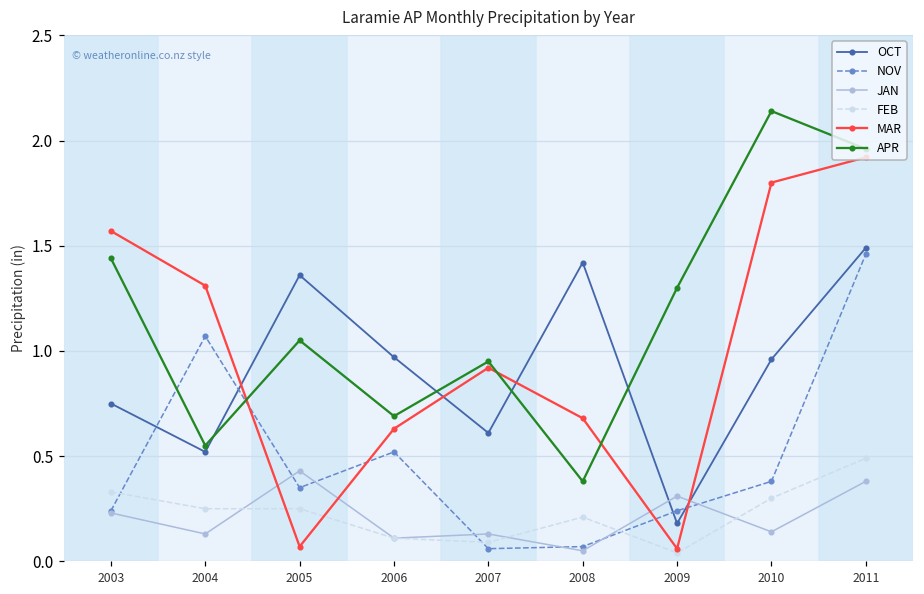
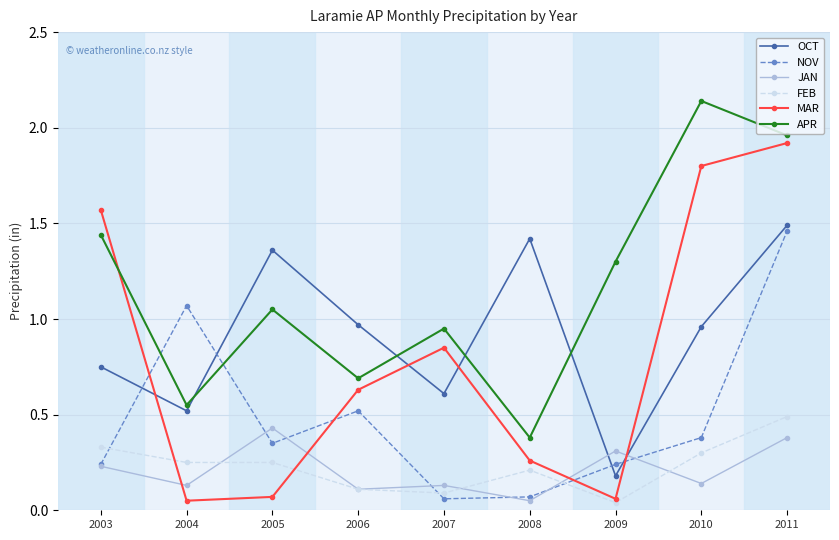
  {
    "MAR": {
      "2003": 1.57,
-     "2004": 1.31,
+     "2004": 0.05,
      "2005": 0.07,
      "2006": 0.63,
-     "2007": 0.92,
-     "2008": 0.68,
+     "2007": 0.85,
+     "2008": 0.26,
      "2009": 0.06,
      "2010": 1.80,
      "2011": 1.92
    },
    "APR": {
      "2003": 1.44,
      "2004": 0.55,
      "2005": 1.05,
      "2006": 0.69,
      "2007": 0.95,
      "2008": 0.38,
      "2009": 1.30,
      "2010": 2.14,
      "2011": 1.96
    }
  }
